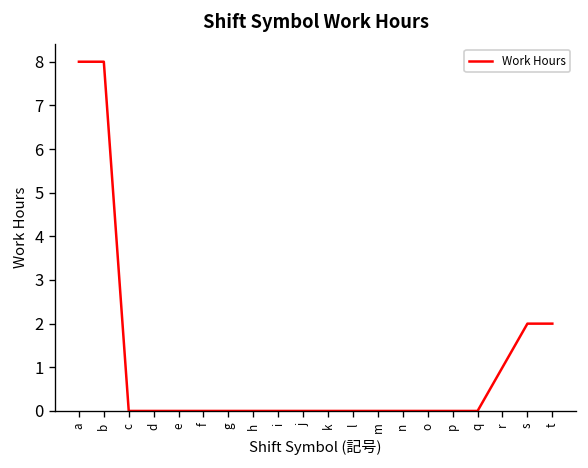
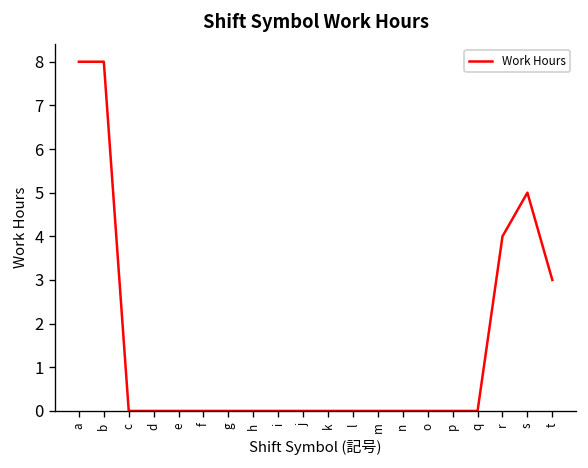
  {
    "a": 8,
    "b": 8,
    "c": 0,
    "d": 0,
    "e": 0,
    "f": 0,
    "g": 0,
    "h": 0,
    "i": 0,
    "j": 0,
    "k": 0,
    "l": 0,
    "m": 0,
    "n": 0,
    "o": 0,
    "p": 0,
    "q": 0,
-   "r": 1,
-   "s": 2,
-   "t": 2
+   "r": 4,
+   "s": 5,
+   "t": 3
  }
